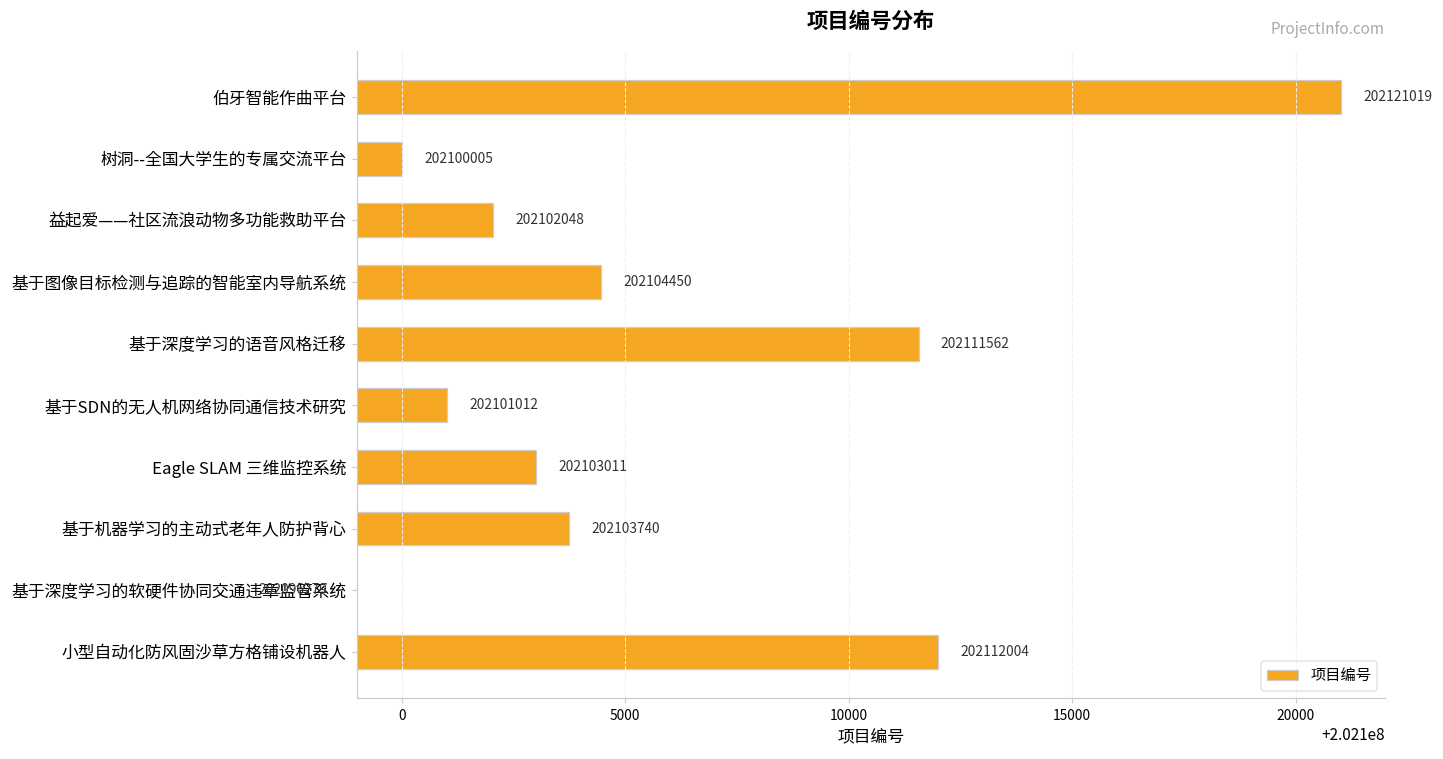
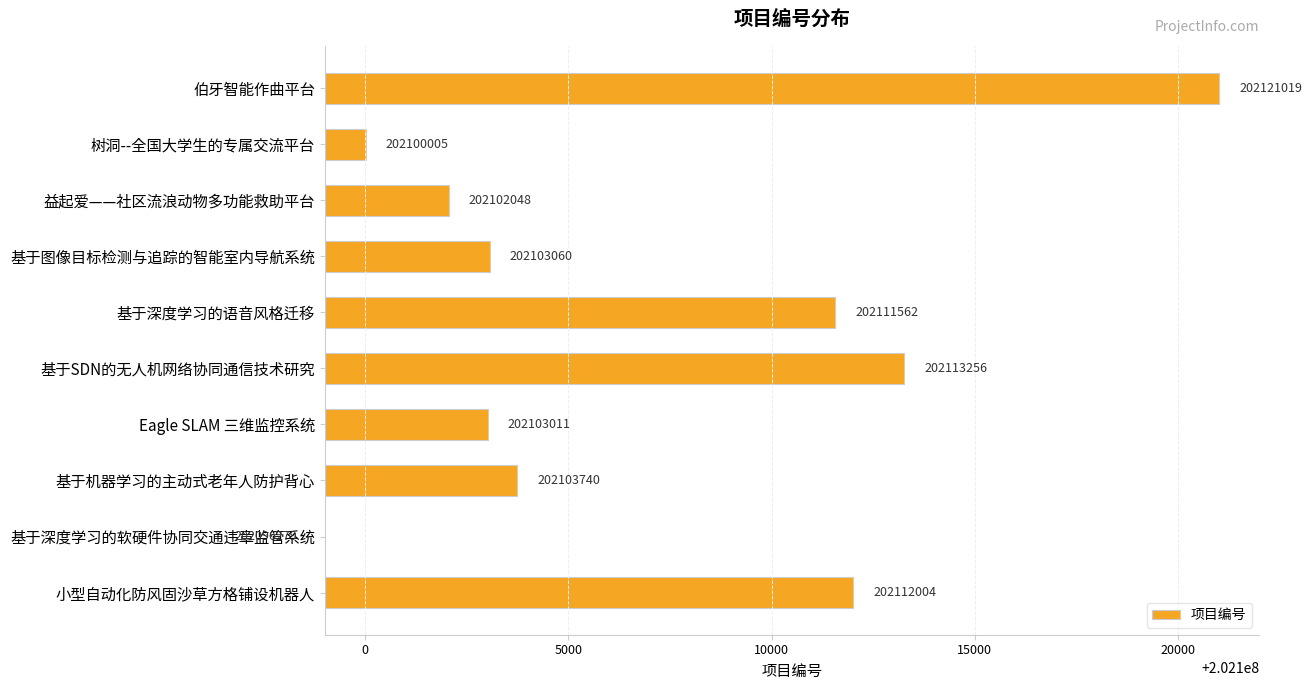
  {
    "伯牙智能作曲平台": 202121019,
    "树洞--全国大学生的专属交流平台": 202100005,
    "益起爱——社区流浪动物多功能救助平台": 202102048,
-   "基于图像目标检测与追踪的智能室内导航系统": 202104450,
+   "基于图像目标检测与追踪的智能室内导航系统": 202103060,
    "基于深度学习的语音风格迁移": 202111562,
-   "基于SDN的无人机网络协同通信技术研究": 202101012,
+   "基于SDN的无人机网络协同通信技术研究": 202113256,
    "Eagle SLAM 三维监控系统": 202103011,
    "基于机器学习的主动式老年人防护背心": 202103740,
    "小型自动化防风固沙草方格铺设机器人": 202112004
  }
